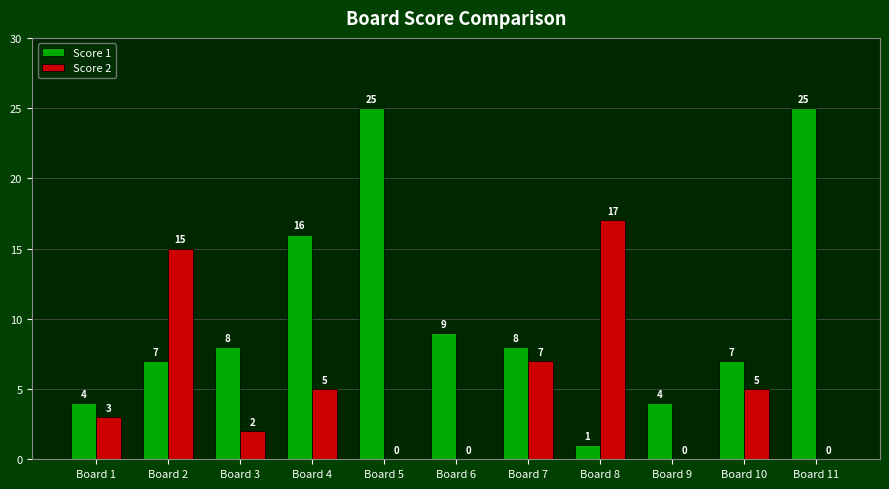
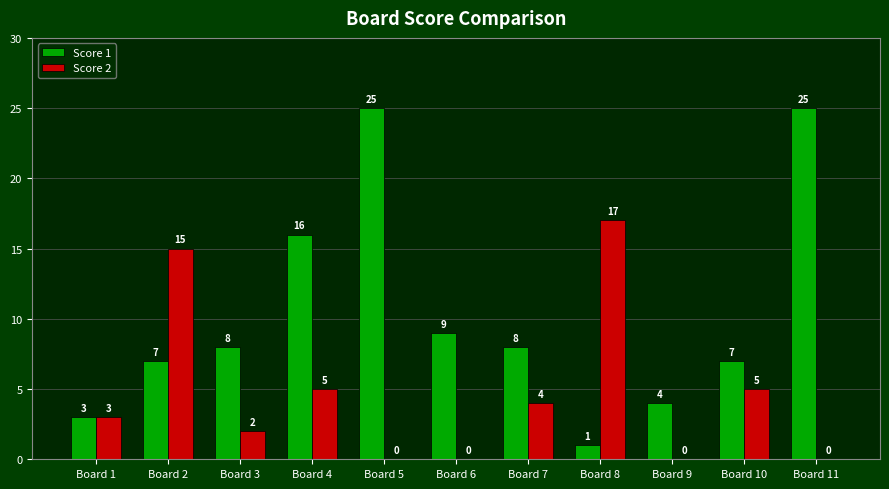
  {
    "Score 1": {
-     "Board 1": 4,
+     "Board 1": 3,
      "Board 2": 7,
      "Board 3": 8,
      "Board 4": 16,
      "Board 5": 25,
      "Board 6": 9,
      "Board 7": 8,
      "Board 8": 1,
      "Board 9": 4,
      "Board 10": 7,
      "Board 11": 25
    },
    "Score 2": {
      "Board 1": 3,
      "Board 2": 15,
      "Board 3": 2,
      "Board 4": 5,
      "Board 5": 0,
      "Board 6": 0,
-     "Board 7": 7,
+     "Board 7": 4,
      "Board 8": 17,
      "Board 9": 0,
      "Board 10": 5,
      "Board 11": 0
    }
  }
